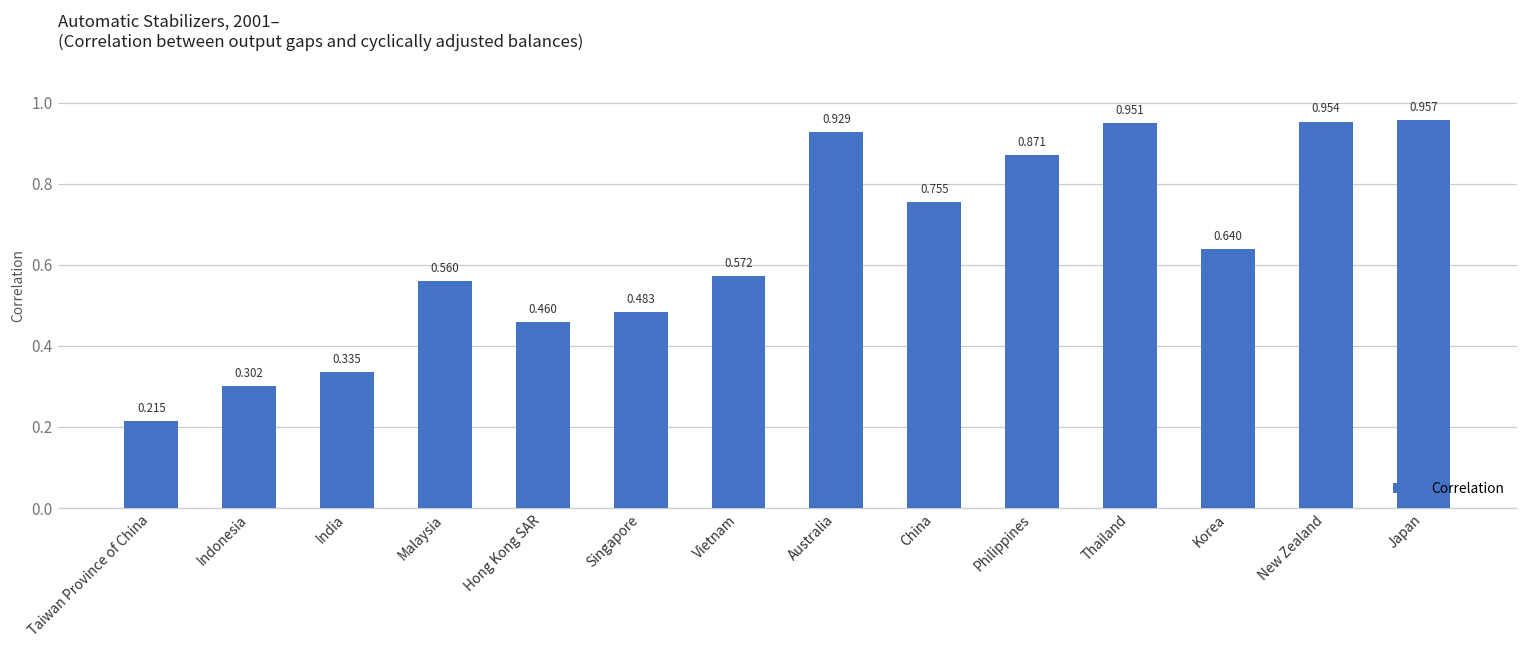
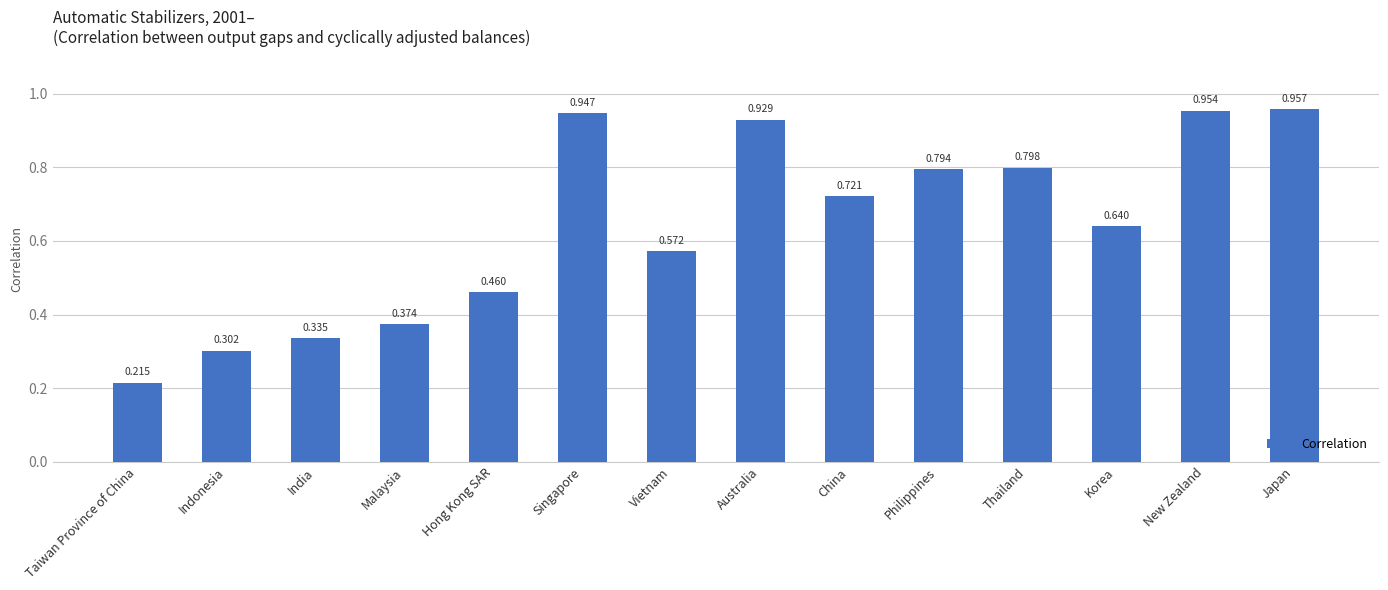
  {
    "Taiwan Province of China": 0.215,
    "Indonesia": 0.302,
    "India": 0.335,
-   "Malaysia": 0.560,
+   "Malaysia": 0.374,
    "Hong Kong SAR": 0.460,
-   "Singapore": 0.483,
+   "Singapore": 0.947,
    "Vietnam": 0.572,
    "Australia": 0.929,
-   "China": 0.755,
-   "Philippines": 0.871,
-   "Thailand": 0.951,
+   "China": 0.721,
+   "Philippines": 0.794,
+   "Thailand": 0.798,
    "Korea": 0.640,
    "New Zealand": 0.954,
    "Japan": 0.957
  }
